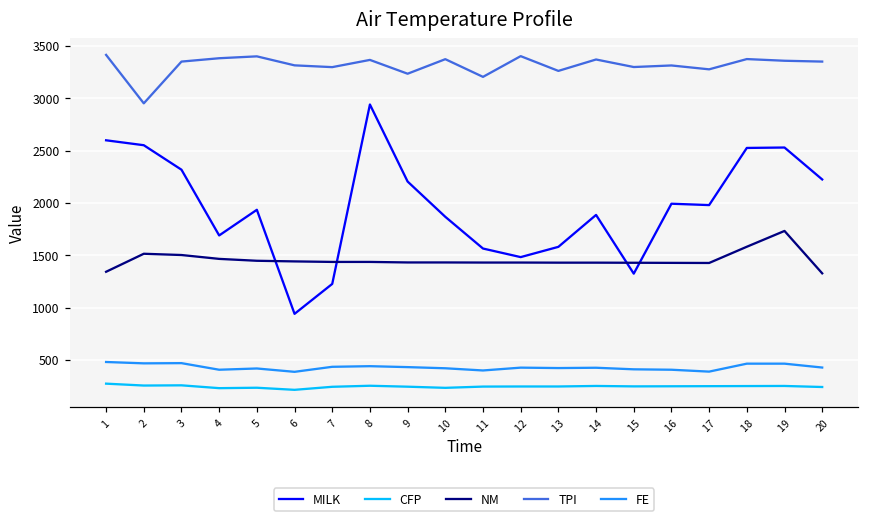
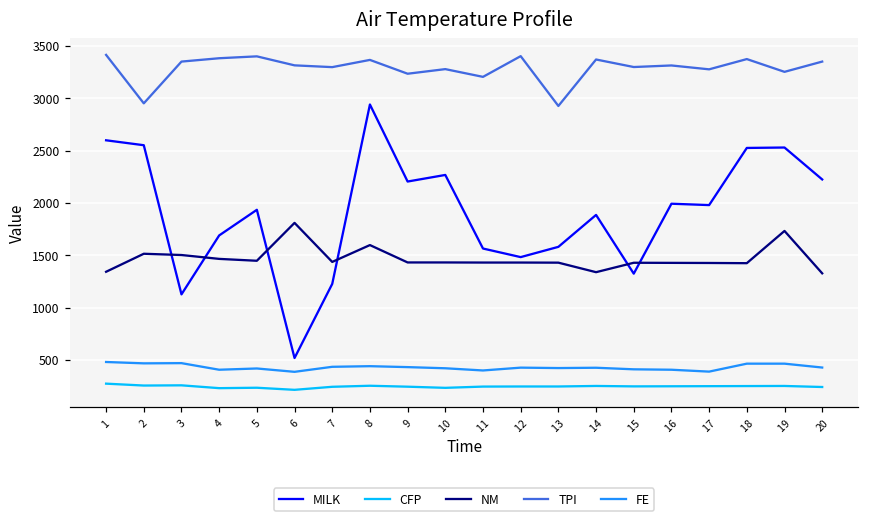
  {
    "MILK": {
      "1": 2600,
      "2": 2600,
-     "3": 2300,
+     "3": 1100,
      "4": 1700,
      "5": 1900,
-     "6": 900,
+     "6": 500,
      "7": 1200,
      "8": 2900,
      "9": 2200,
-     "10": 1900,
+     "10": 2300,
      "11": 1600,
      "12": 1500,
      "13": 1600,
      "14": 1900,
      "15": 1300,
      "16": 2000,
      "17": 2000,
      "18": 2500,
      "19": 2500,
      "20": 2200
    },
    "NM": {
      "1": 1300,
      "2": 1500,
      "3": 1500,
      "4": 1500,
      "5": 1400,
-     "6": 1400,
+     "6": 1800,
      "7": 1400,
-     "8": 1400,
+     "8": 1600,
      "9": 1400,
      "10": 1400,
      "11": 1400,
      "12": 1400,
      "13": 1400,
-     "14": 1400,
+     "14": 1300,
      "15": 1400,
      "16": 1400,
      "17": 1400,
-     "18": 1600,
+     "18": 1400,
      "19": 1700,
      "20": 1300
    },
    "TPI": {
      "1": 3400,
      "2": 3000,
      "3": 3400,
      "4": 3400,
      "5": 3400,
      "6": 3300,
      "7": 3300,
      "8": 3400,
      "9": 3200,
-     "10": 3400,
+     "10": 3300,
      "11": 3200,
      "12": 3400,
-     "13": 3300,
+     "13": 2900,
      "14": 3400,
      "15": 3300,
      "16": 3300,
      "17": 3300,
      "18": 3400,
-     "19": 3400,
+     "19": 3300,
      "20": 3400
    }
  }
